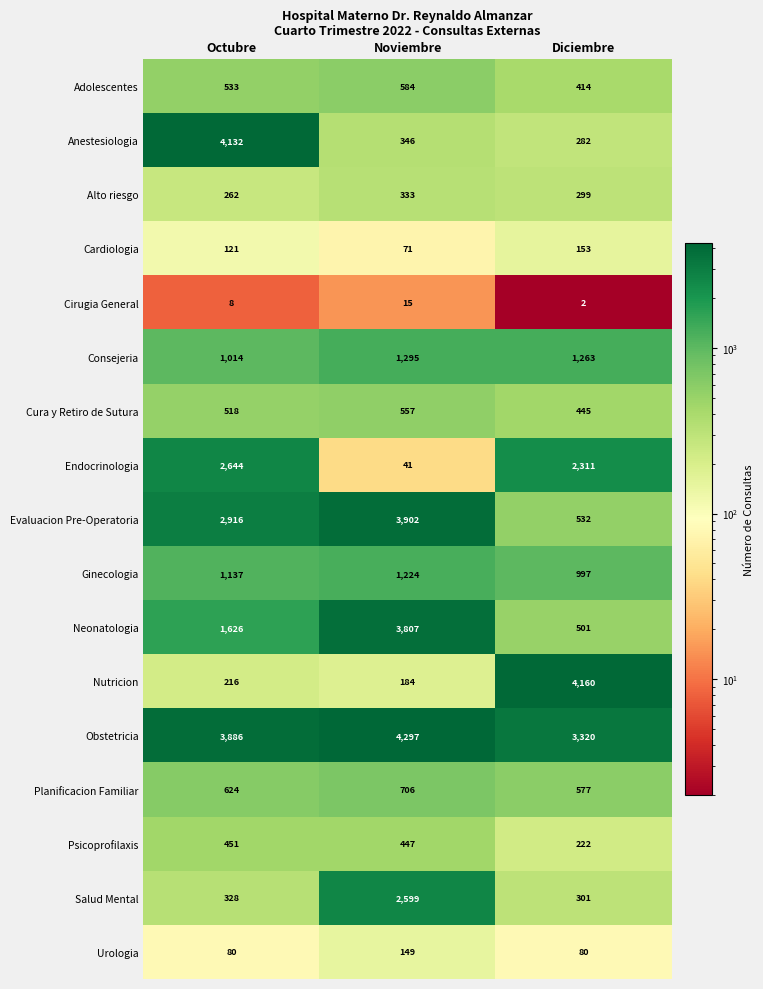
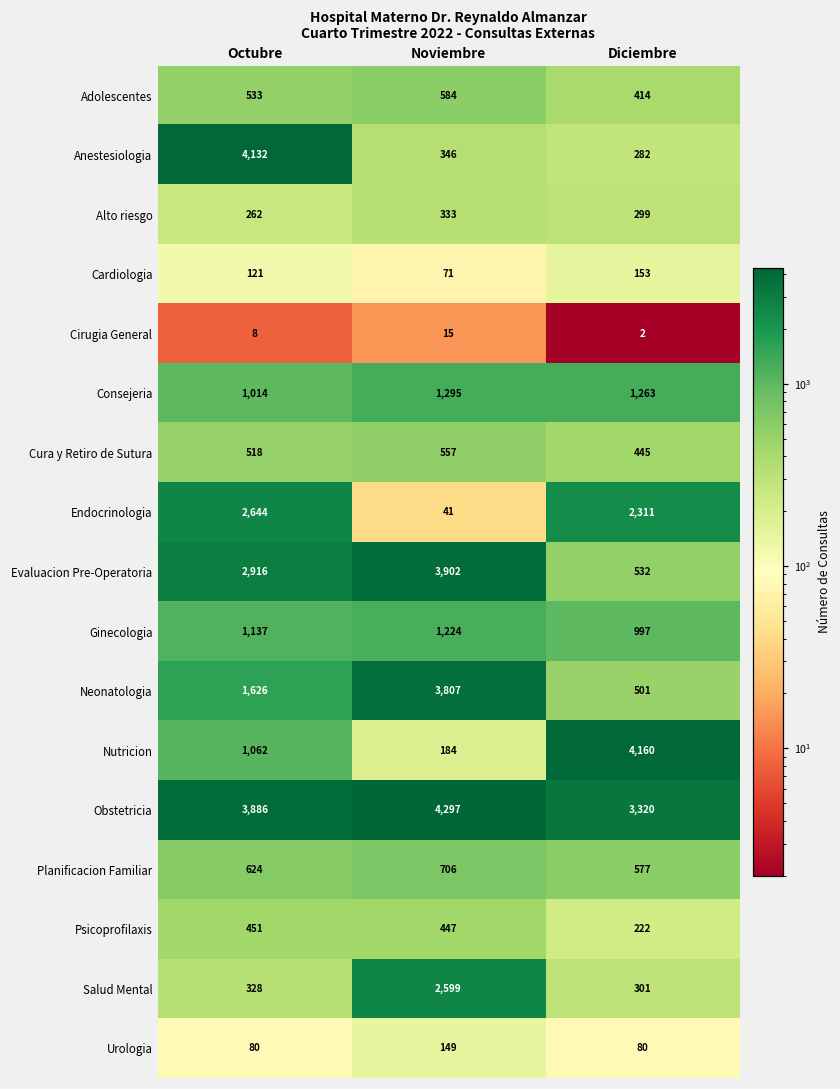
  {
    "Adolescentes": {
      "Octubre": "533",
      "Noviembre": "584",
      "Diciembre": "414"
    },
    "Anestesiologia": {
      "Octubre": "4,132",
      "Noviembre": "346",
      "Diciembre": "282"
    },
    "Alto riesgo": {
      "Octubre": "262",
      "Noviembre": "333",
      "Diciembre": "299"
    },
    "Cardiologia": {
      "Octubre": "121",
      "Noviembre": "71",
      "Diciembre": "153"
    },
    "Cirugia General": {
      "Octubre": "8",
      "Noviembre": "15",
      "Diciembre": "2"
    },
    "Consejeria": {
      "Octubre": "1,014",
      "Noviembre": "1,295",
      "Diciembre": "1,263"
    },
    "Cura y Retiro de Sutura": {
      "Octubre": "518",
      "Noviembre": "557",
      "Diciembre": "445"
    },
    "Endocrinologia": {
      "Octubre": "2,644",
      "Noviembre": "41",
      "Diciembre": "2,311"
    },
    "Evaluacion Pre-Operatoria": {
      "Octubre": "2,916",
      "Noviembre": "3,902",
      "Diciembre": "532"
    },
    "Ginecologia": {
      "Octubre": "1,137",
      "Noviembre": "1,224",
      "Diciembre": "997"
    },
    "Neonatologia": {
      "Octubre": "1,626",
      "Noviembre": "3,807",
      "Diciembre": "501"
    },
    "Nutricion": {
-     "Octubre": "216",
+     "Octubre": "1,062",
      "Noviembre": "184",
      "Diciembre": "4,160"
    },
    "Obstetricia": {
      "Octubre": "3,886",
      "Noviembre": "4,297",
      "Diciembre": "3,320"
    },
    "Planificacion Familiar": {
      "Octubre": "624",
      "Noviembre": "706",
      "Diciembre": "577"
    },
    "Psicoprofilaxis": {
      "Octubre": "451",
      "Noviembre": "447",
      "Diciembre": "222"
    },
    "Salud Mental": {
      "Octubre": "328",
      "Noviembre": "2,599",
      "Diciembre": "301"
    },
    "Urologia": {
      "Octubre": "80",
      "Noviembre": "149",
      "Diciembre": "80"
    }
  }
